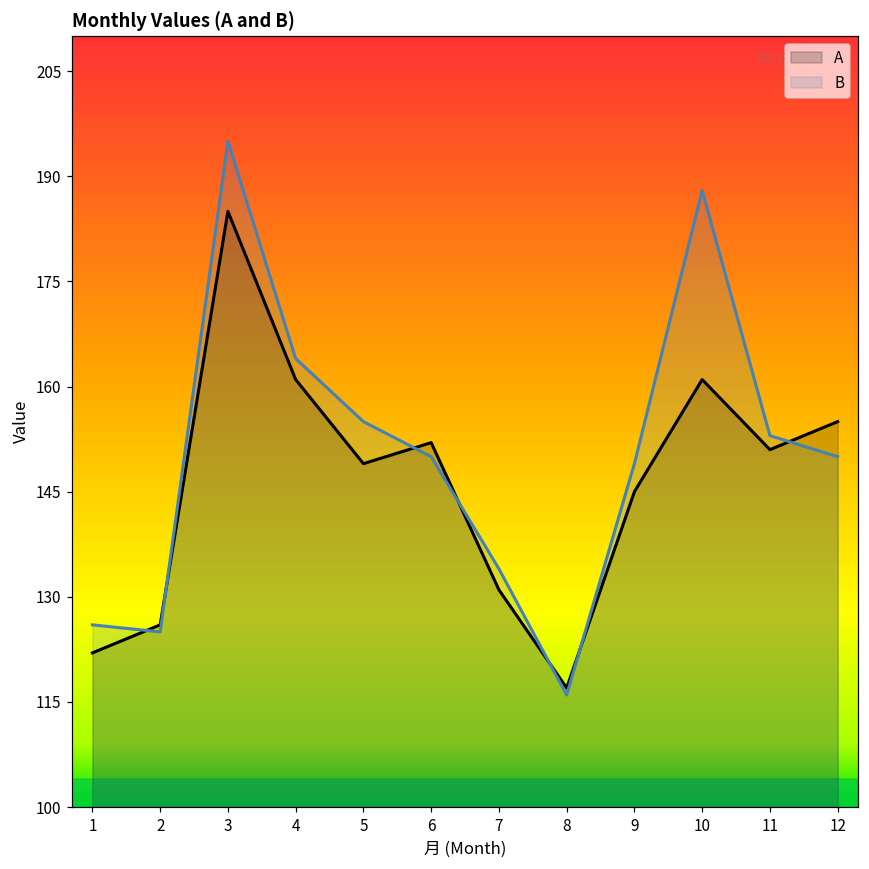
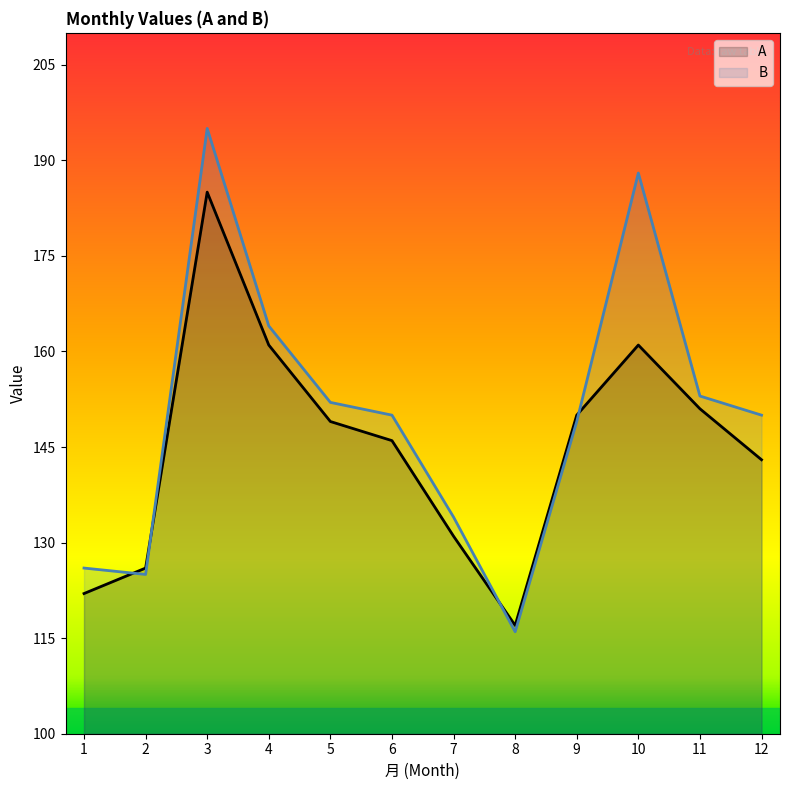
  {
    "A": {
      "1": 122,
      "2": 126,
      "3": 185,
      "4": 161,
      "5": 149,
-     "6": 152,
+     "6": 146,
      "7": 131,
      "8": 117,
-     "9": 145,
+     "9": 150,
      "10": 161,
      "11": 151,
-     "12": 155
+     "12": 143
    },
    "B": {
      "1": 126,
      "2": 125,
      "3": 195,
      "4": 164,
-     "5": 155,
+     "5": 152,
      "6": 150,
      "7": 134,
      "8": 116,
      "9": 149,
      "10": 188,
      "11": 153,
      "12": 150
    }
  }
